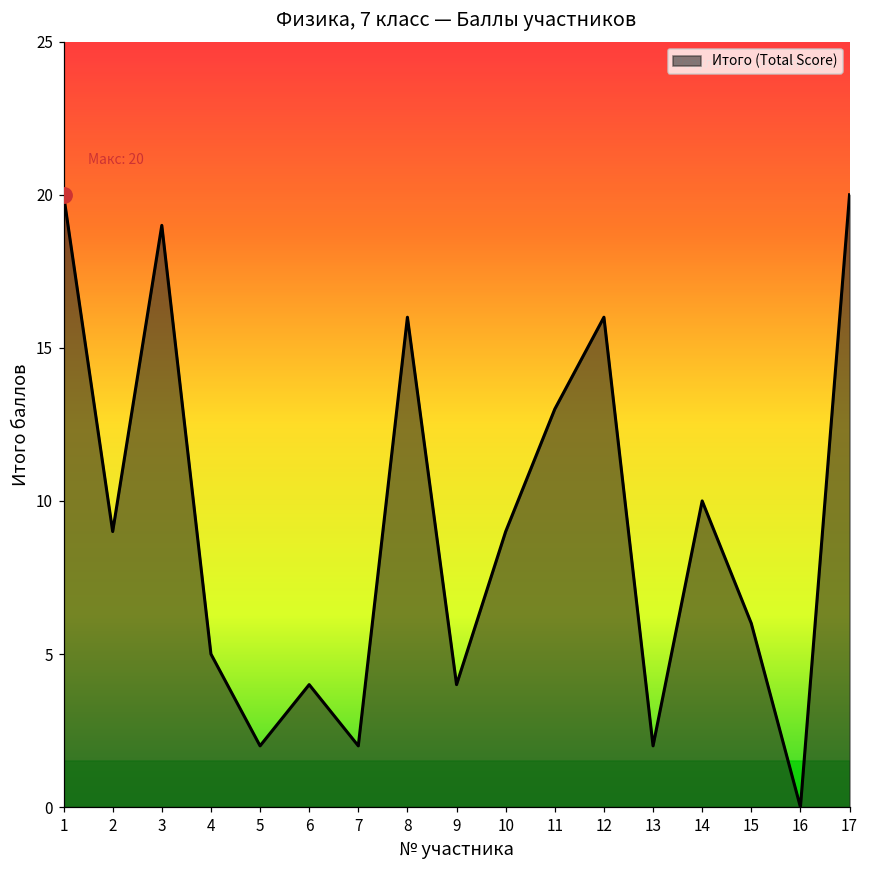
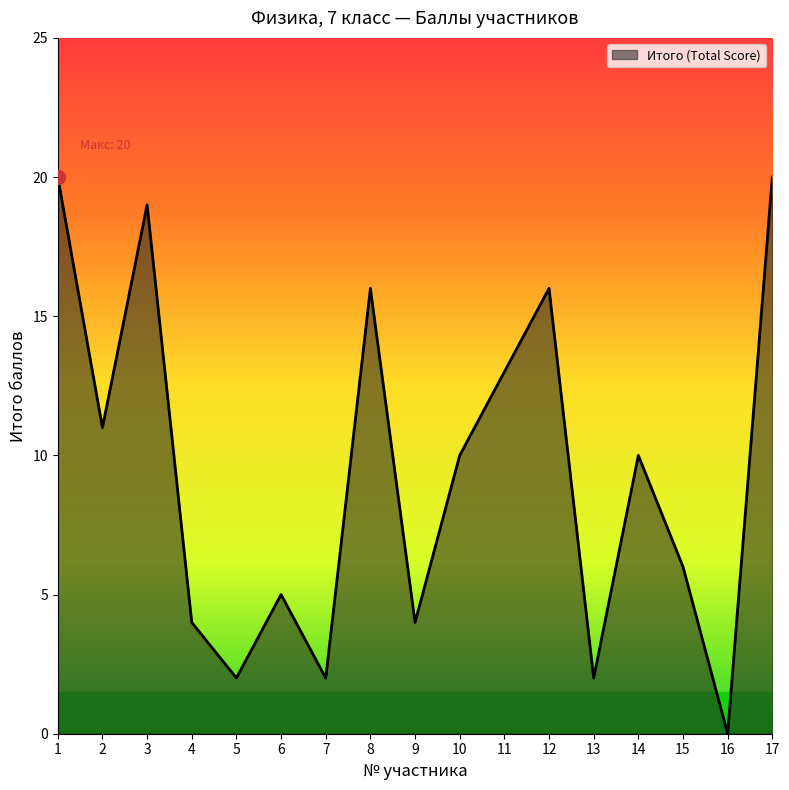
  {
    "Итого (Total Score)": {
-     "2": 9,
+     "2": 11,
      "3": 19,
-     "4": 5,
+     "4": 4,
      "5": 2,
-     "6": 4,
+     "6": 5,
      "7": 2,
      "8": 16,
      "9": 4,
-     "10": 9,
+     "10": 10,
      "11": 13,
      "12": 16,
      "13": 2,
      "14": 10,
      "15": 6,
      "17": 20
    }
  }
